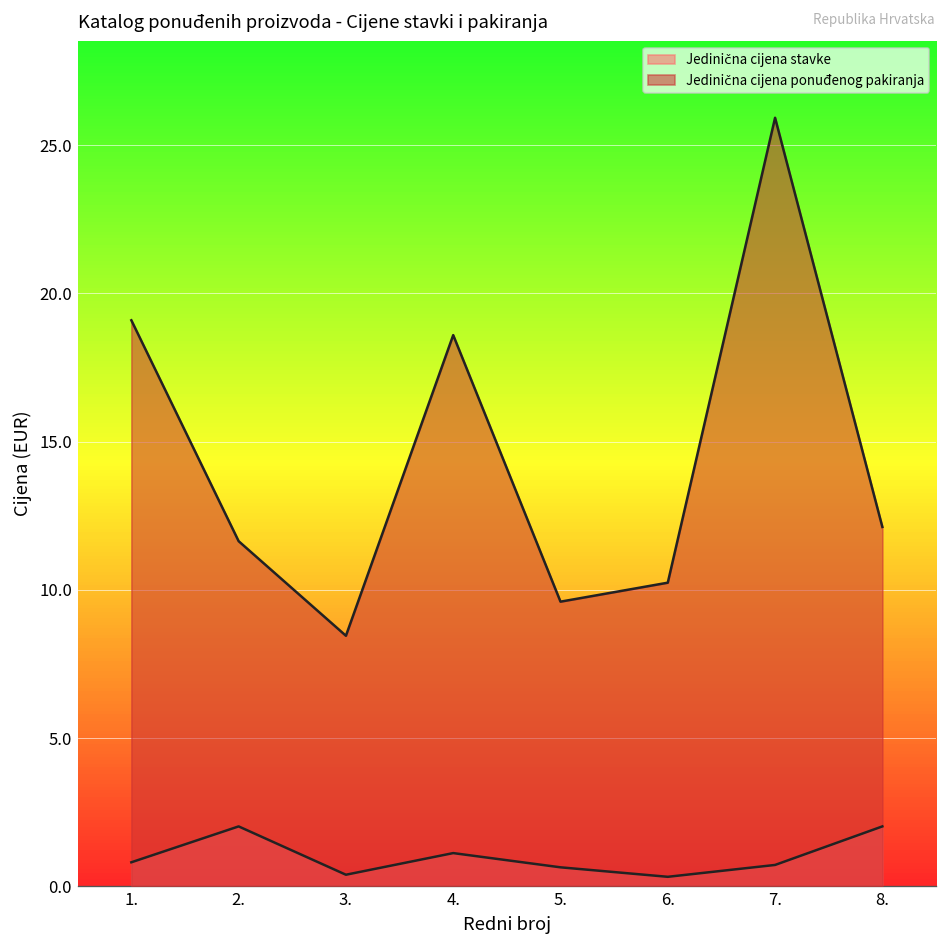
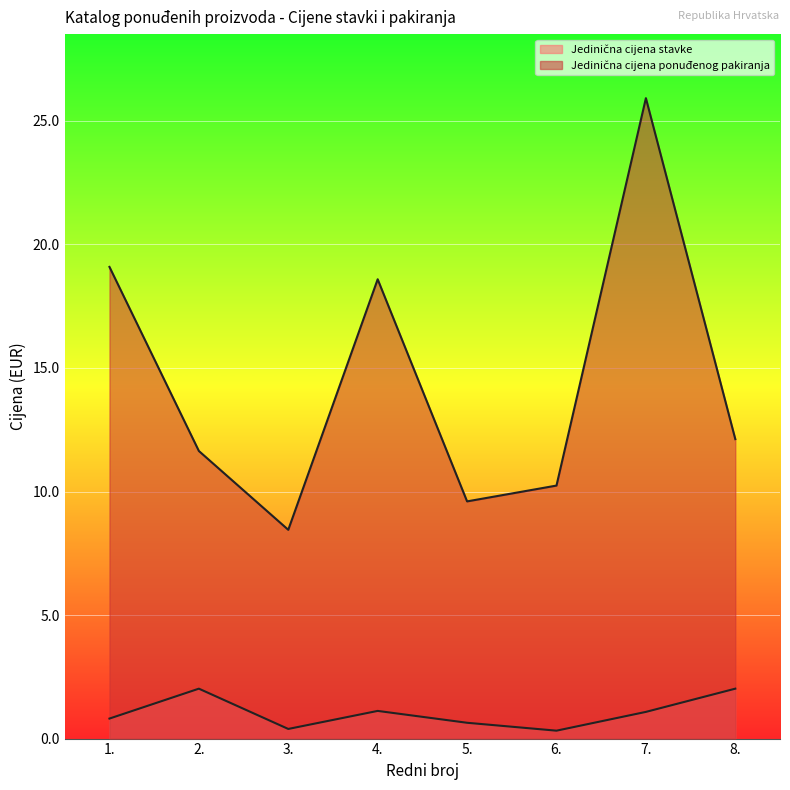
  {
    "Jedinična cijena stavke": {
      "1.": 0.8,
      "2.": 2.0,
      "3.": 0.4,
      "4.": 1.1,
      "5.": 0.6,
      "6.": 0.3,
-     "7.": 0.7,
+     "7.": 1.1,
      "8.": 2.0
    },
    "Jedinična cijena ponuđenog pakiranja": {
      "1.": 19.1,
      "2.": 11.6,
      "3.": 8.5,
      "4.": 18.6,
      "5.": 9.6,
      "6.": 10.2,
      "7.": 25.9,
      "8.": 12.1
    }
  }
